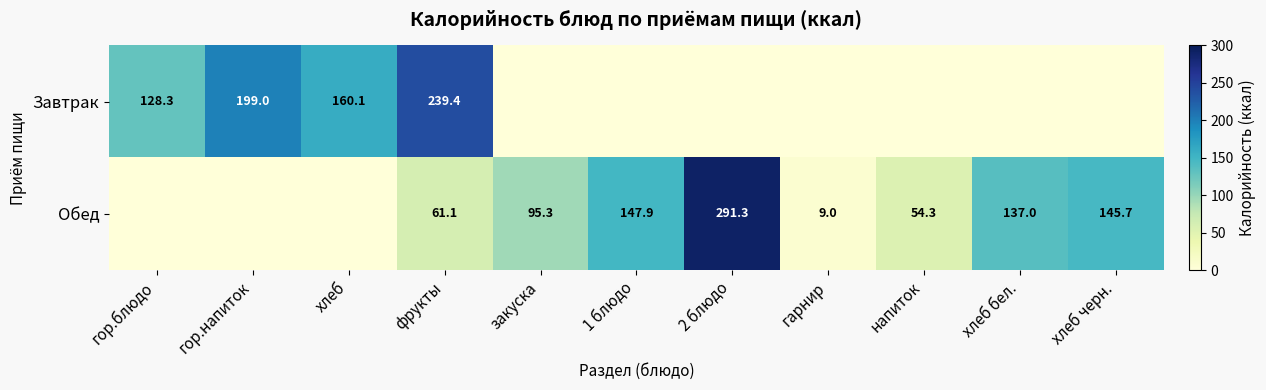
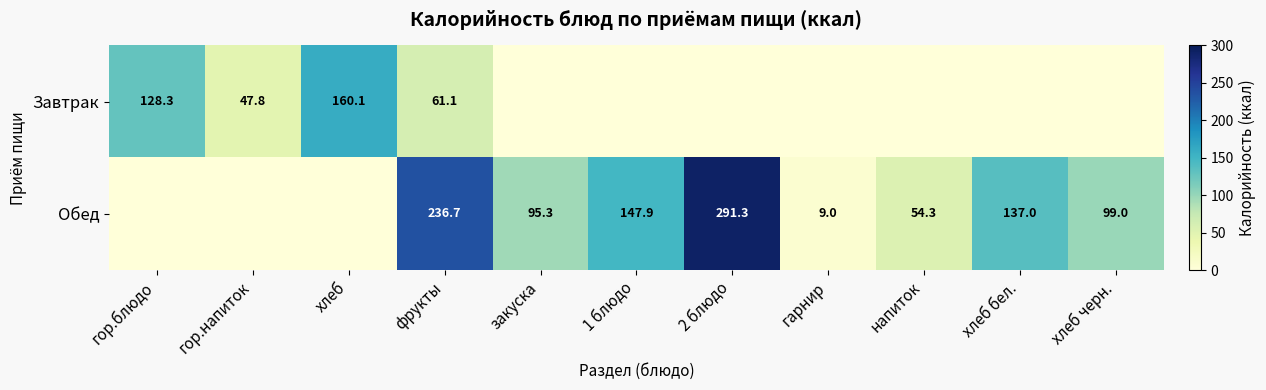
  {
    "Завтрак": {
      "гор.блюдо": 128.3,
-     "гор.напиток": 199.0,
+     "гор.напиток": 47.8,
      "хлеб": 160.1,
-     "фрукты": 239.4
+     "фрукты": 61.1
    },
    "Обед": {
-     "фрукты": 61.1,
+     "фрукты": 236.7,
      "закуска": 95.3,
      "1 блюдо": 147.9,
      "2 блюдо": 291.3,
      "гарнир": 9.0,
      "напиток": 54.3,
      "хлеб бел.": 137.0,
-     "хлеб черн.": 145.7
+     "хлеб черн.": 99.0
    }
  }
